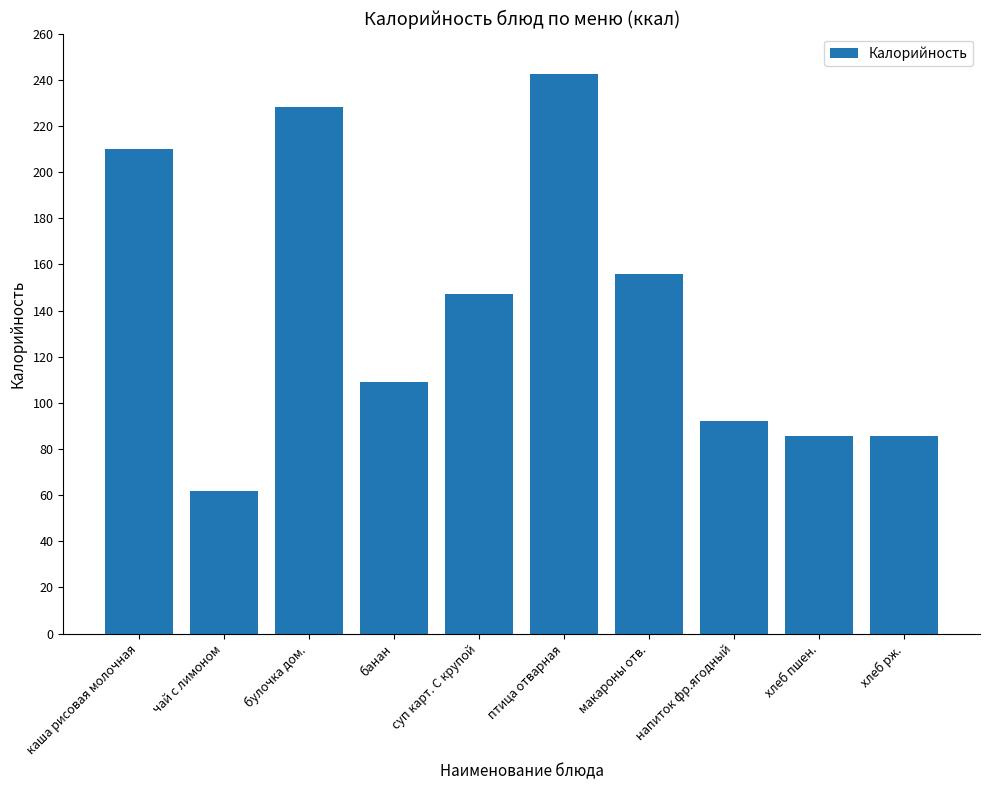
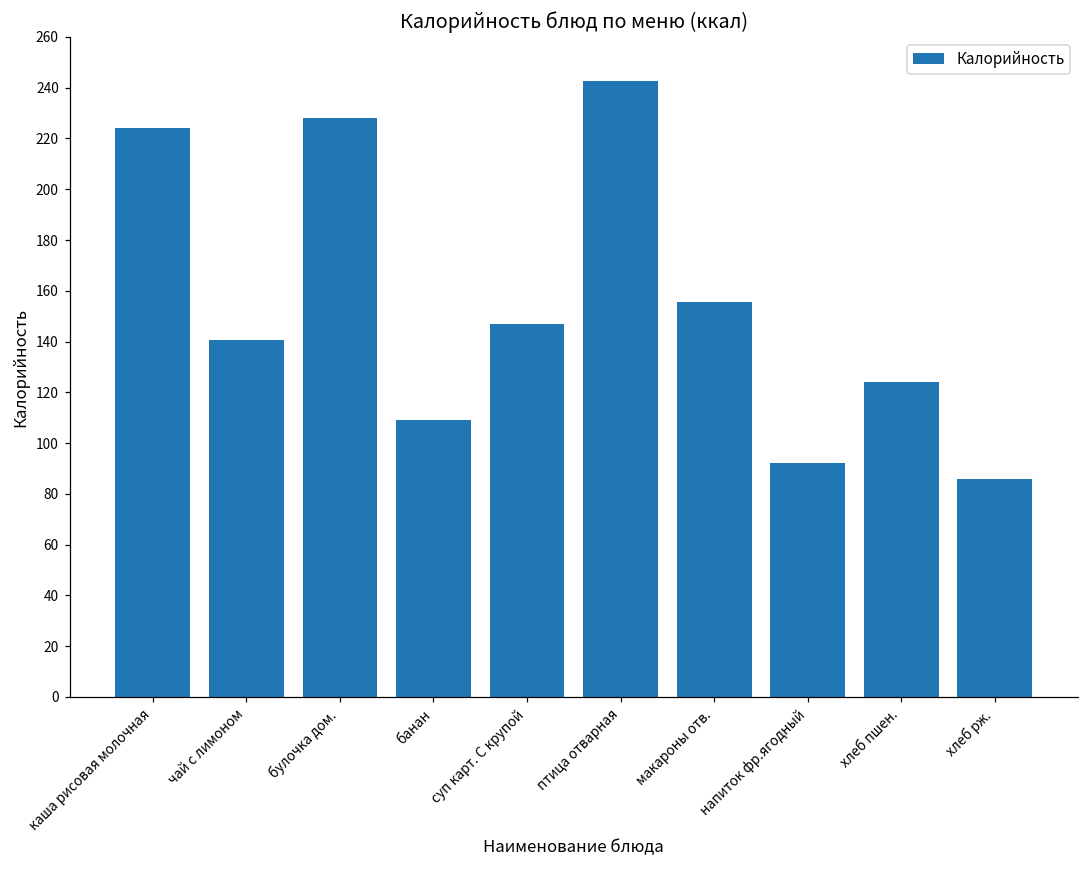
  {
-   "каша рисовая молочная": 210,
-   "чай с лимоном": 62,
+   "каша рисовая молочная": 224,
+   "чай с лимоном": 141,
    "булочка дом.": 228,
    "банан": 109,
    "суп карт. С крупой": 147,
    "птица отварная": 243,
    "макароны отв.": 156,
    "напиток фр.ягодный": 92,
-   "хлеб пшен.": 86,
+   "хлеб пшен.": 124,
    "хлеб рж.": 86
  }
